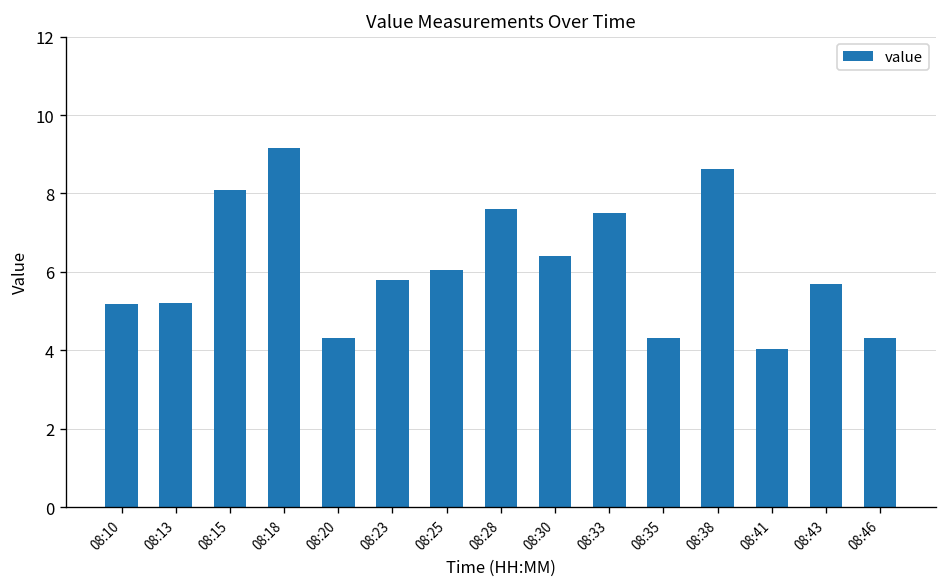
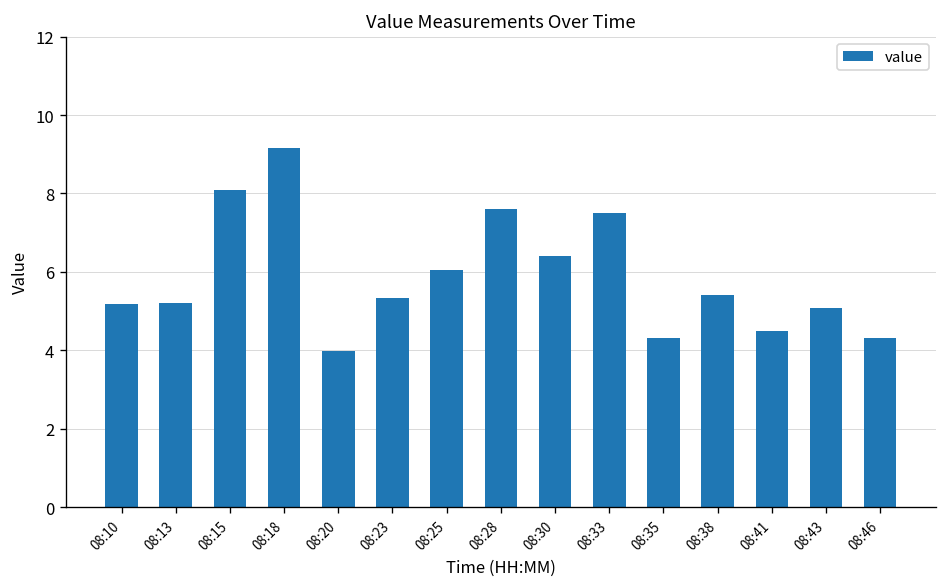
  {
    "08:10": 5.2,
    "08:13": 5.2,
    "08:15": 8.1,
    "08:18": 9.2,
-   "08:20": 4.3,
-   "08:23": 5.8,
+   "08:20": 4.0,
+   "08:23": 5.3,
    "08:25": 6.1,
    "08:28": 7.6,
    "08:30": 6.4,
    "08:33": 7.5,
    "08:35": 4.3,
-   "08:38": 8.6,
-   "08:41": 4.0,
-   "08:43": 5.7,
+   "08:38": 5.4,
+   "08:41": 4.5,
+   "08:43": 5.1,
    "08:46": 4.3
  }
